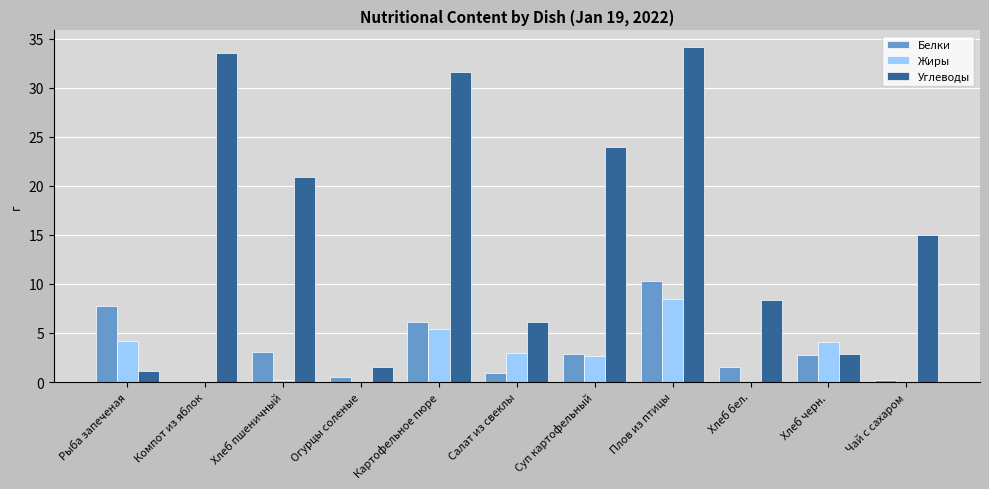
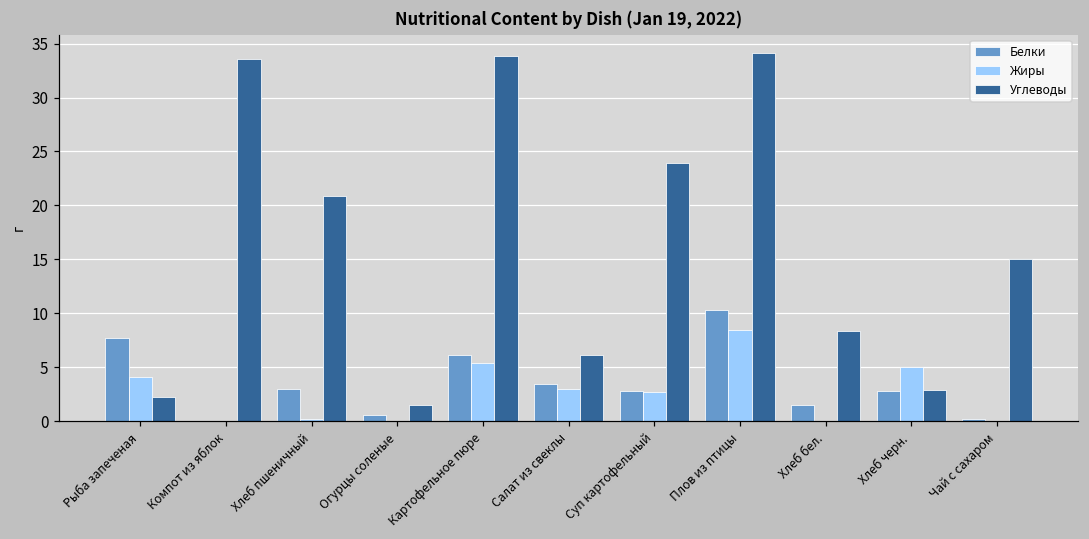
  {
    "Белки": {
      "Рыба запеченая": 8,
      "Хлеб пшеничный": 3,
      "Огурцы соленые": 1,
      "Картофельное пюре": 6,
-     "Салат из свеклы": 1,
+     "Салат из свеклы": 3,
      "Суп картофельный": 3,
      "Плов из птицы": 10,
      "Хлеб бел.": 2,
      "Хлеб черн.": 3
    },
    "Жиры": {
      "Рыба запеченая": 4,
      "Компот из яблок": 0,
      "Огурцы соленые": 0,
      "Картофельное пюре": 5,
      "Салат из свеклы": 3,
      "Суп картофельный": 3,
      "Плов из птицы": 8,
-     "Хлеб черн.": 4
+     "Хлеб черн.": 5
    },
    "Углеводы": {
-     "Рыба запеченая": 1,
+     "Рыба запеченая": 2,
      "Компот из яблок": 34,
      "Хлеб пшеничный": 21,
      "Огурцы соленые": 2,
-     "Картофельное пюре": 32,
+     "Картофельное пюре": 34,
      "Салат из свеклы": 6,
      "Суп картофельный": 24,
      "Плов из птицы": 34,
      "Хлеб бел.": 8,
      "Хлеб черн.": 3,
      "Чай с сахаром": 15
    }
  }
